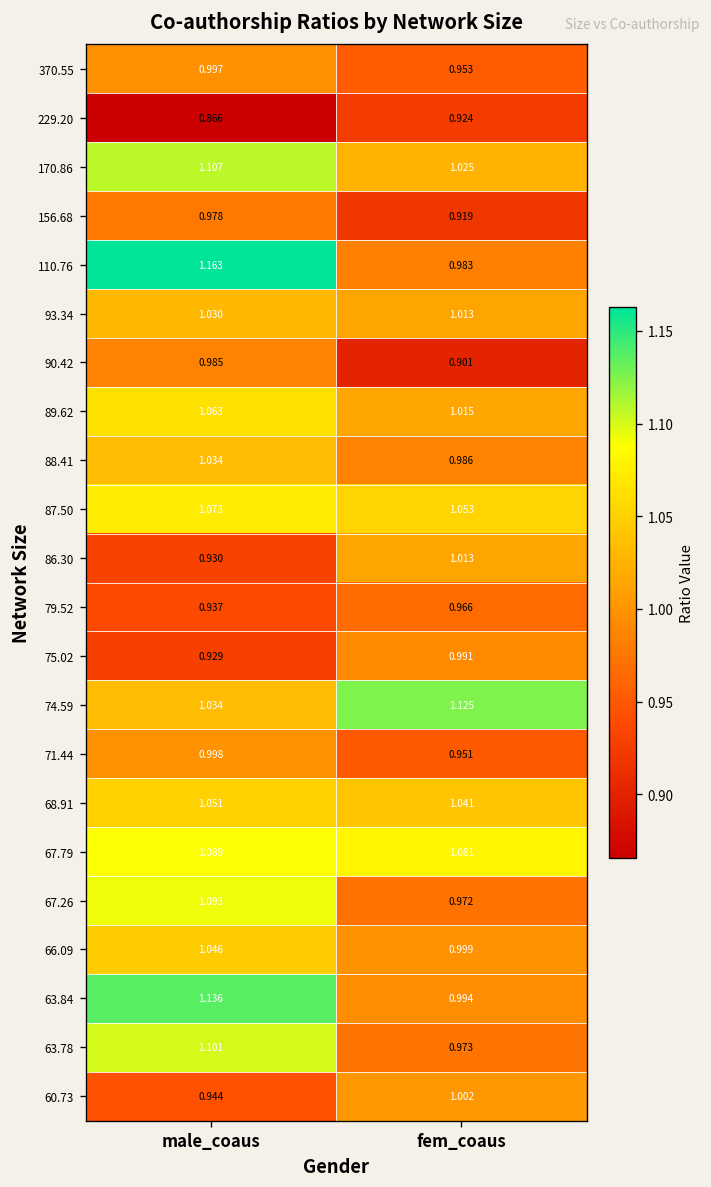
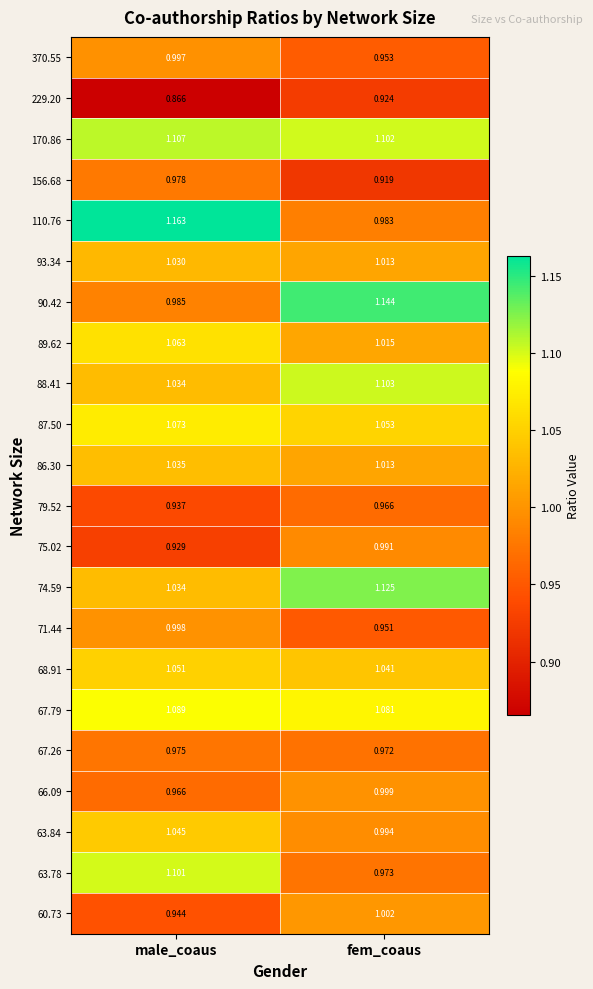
  {
    "370.55": {
      "male_coaus": 0.997,
      "fem_coaus": 0.953
    },
    "229.20": {
      "male_coaus": 0.866,
      "fem_coaus": 0.924
    },
    "170.86": {
      "male_coaus": 1.107,
-     "fem_coaus": 1.025
+     "fem_coaus": 1.102
    },
    "156.68": {
      "male_coaus": 0.978,
      "fem_coaus": 0.919
    },
    "110.76": {
      "male_coaus": 1.163,
      "fem_coaus": 0.983
    },
    "93.34": {
      "male_coaus": 1.030,
      "fem_coaus": 1.013
    },
    "90.42": {
      "male_coaus": 0.985,
-     "fem_coaus": 0.901
+     "fem_coaus": 1.144
    },
    "89.62": {
      "male_coaus": 1.063,
      "fem_coaus": 1.015
    },
    "88.41": {
      "male_coaus": 1.034,
-     "fem_coaus": 0.986
+     "fem_coaus": 1.103
    },
    "87.50": {
      "male_coaus": 1.073,
      "fem_coaus": 1.053
    },
    "86.30": {
-     "male_coaus": 0.930,
+     "male_coaus": 1.035,
      "fem_coaus": 1.013
    },
    "79.52": {
      "male_coaus": 0.937,
      "fem_coaus": 0.966
    },
    "75.02": {
      "male_coaus": 0.929,
      "fem_coaus": 0.991
    },
    "74.59": {
      "male_coaus": 1.034,
      "fem_coaus": 1.125
    },
    "71.44": {
      "male_coaus": 0.998,
      "fem_coaus": 0.951
    },
    "68.91": {
      "male_coaus": 1.051,
      "fem_coaus": 1.041
    },
    "67.79": {
      "male_coaus": 1.089,
      "fem_coaus": 1.081
    },
    "67.26": {
-     "male_coaus": 1.093,
+     "male_coaus": 0.975,
      "fem_coaus": 0.972
    },
    "66.09": {
-     "male_coaus": 1.046,
+     "male_coaus": 0.966,
      "fem_coaus": 0.999
    },
    "63.84": {
-     "male_coaus": 1.136,
+     "male_coaus": 1.045,
      "fem_coaus": 0.994
    },
    "63.78": {
      "male_coaus": 1.101,
      "fem_coaus": 0.973
    },
    "60.73": {
      "male_coaus": 0.944,
      "fem_coaus": 1.002
    }
  }
